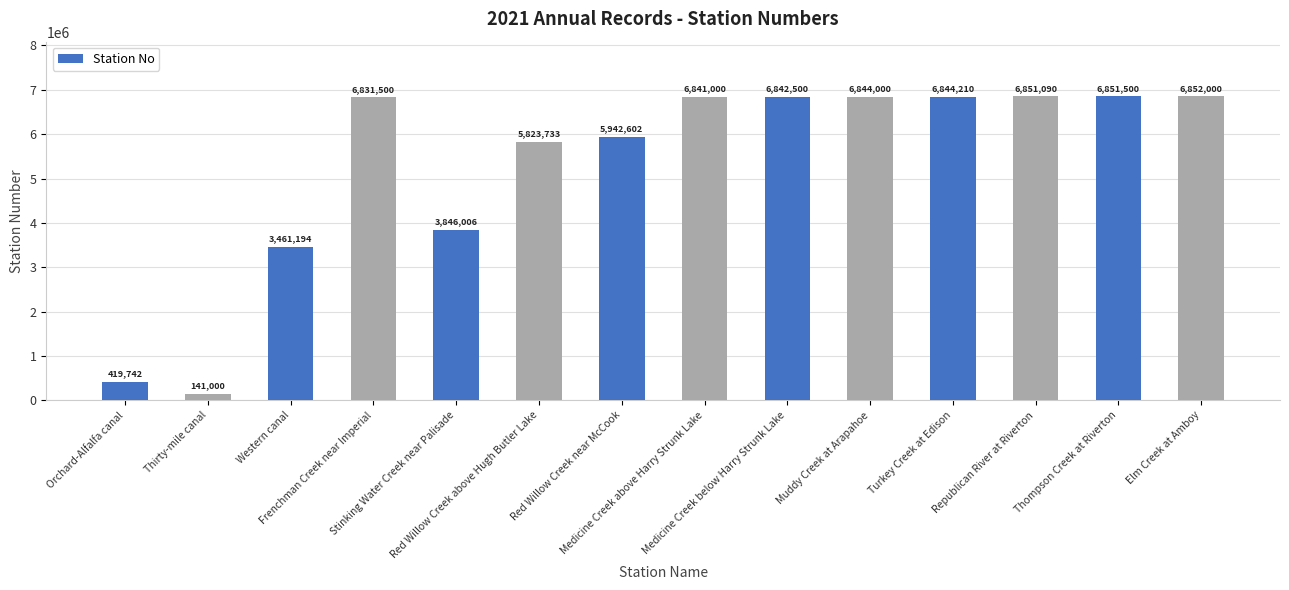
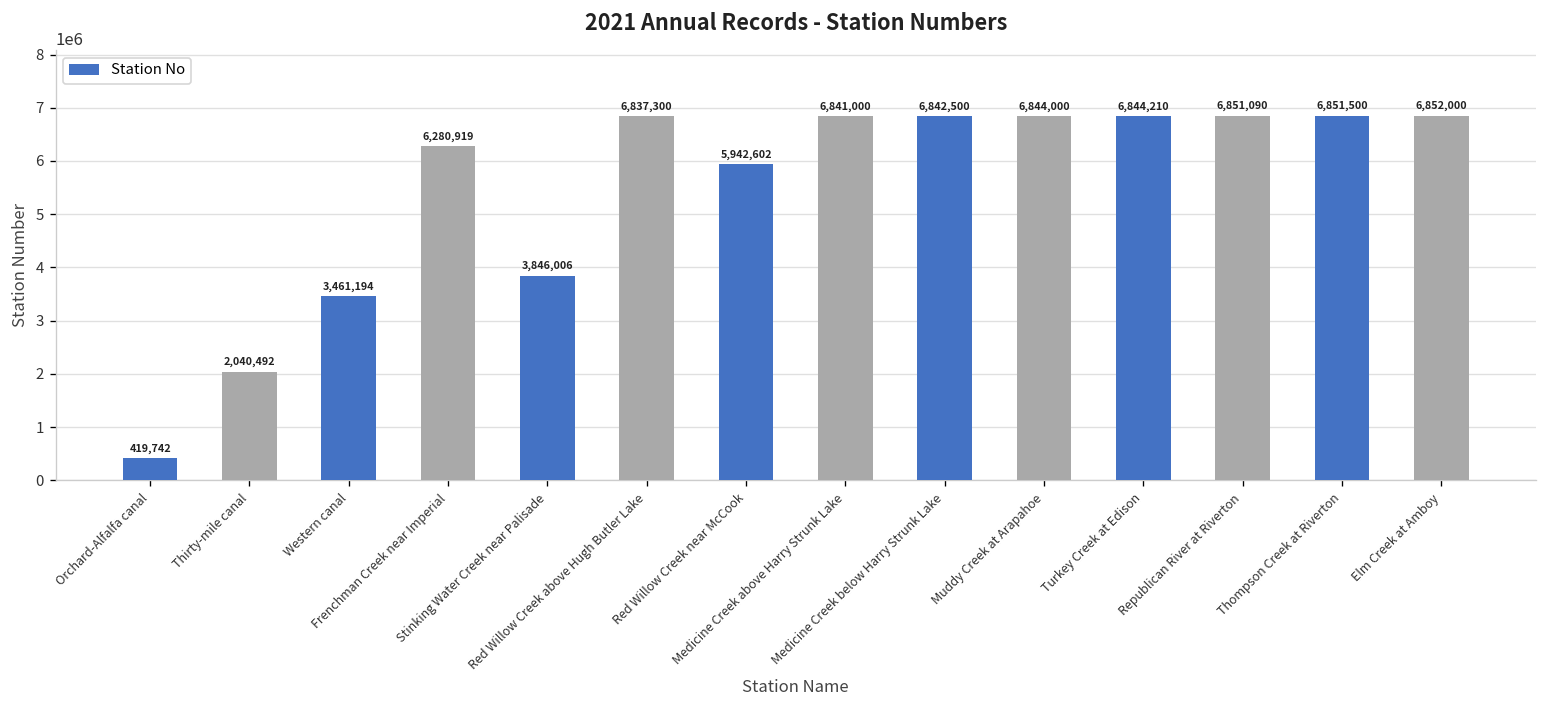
  {
    "Orchard-Alfalfa canal": "419,742",
-   "Thirty-mile canal": "141,000",
+   "Thirty-mile canal": "2,040,492",
    "Western canal": "3,461,194",
-   "Frenchman Creek near Imperial": "6,831,500",
+   "Frenchman Creek near Imperial": "6,280,919",
    "Stinking Water Creek near Palisade": "3,846,006",
-   "Red Willow Creek above Hugh Butler Lake": "5,823,733",
+   "Red Willow Creek above Hugh Butler Lake": "6,837,300",
    "Red Willow Creek near McCook": "5,942,602",
    "Medicine Creek above Harry Strunk Lake": "6,841,000",
    "Medicine Creek below Harry Strunk Lake": "6,842,500",
    "Muddy Creek at Arapahoe": "6,844,000",
    "Turkey Creek at Edison": "6,844,210",
    "Republican River at Riverton": "6,851,090",
    "Thompson Creek at Riverton": "6,851,500",
    "Elm Creek at Amboy": "6,852,000"
  }
